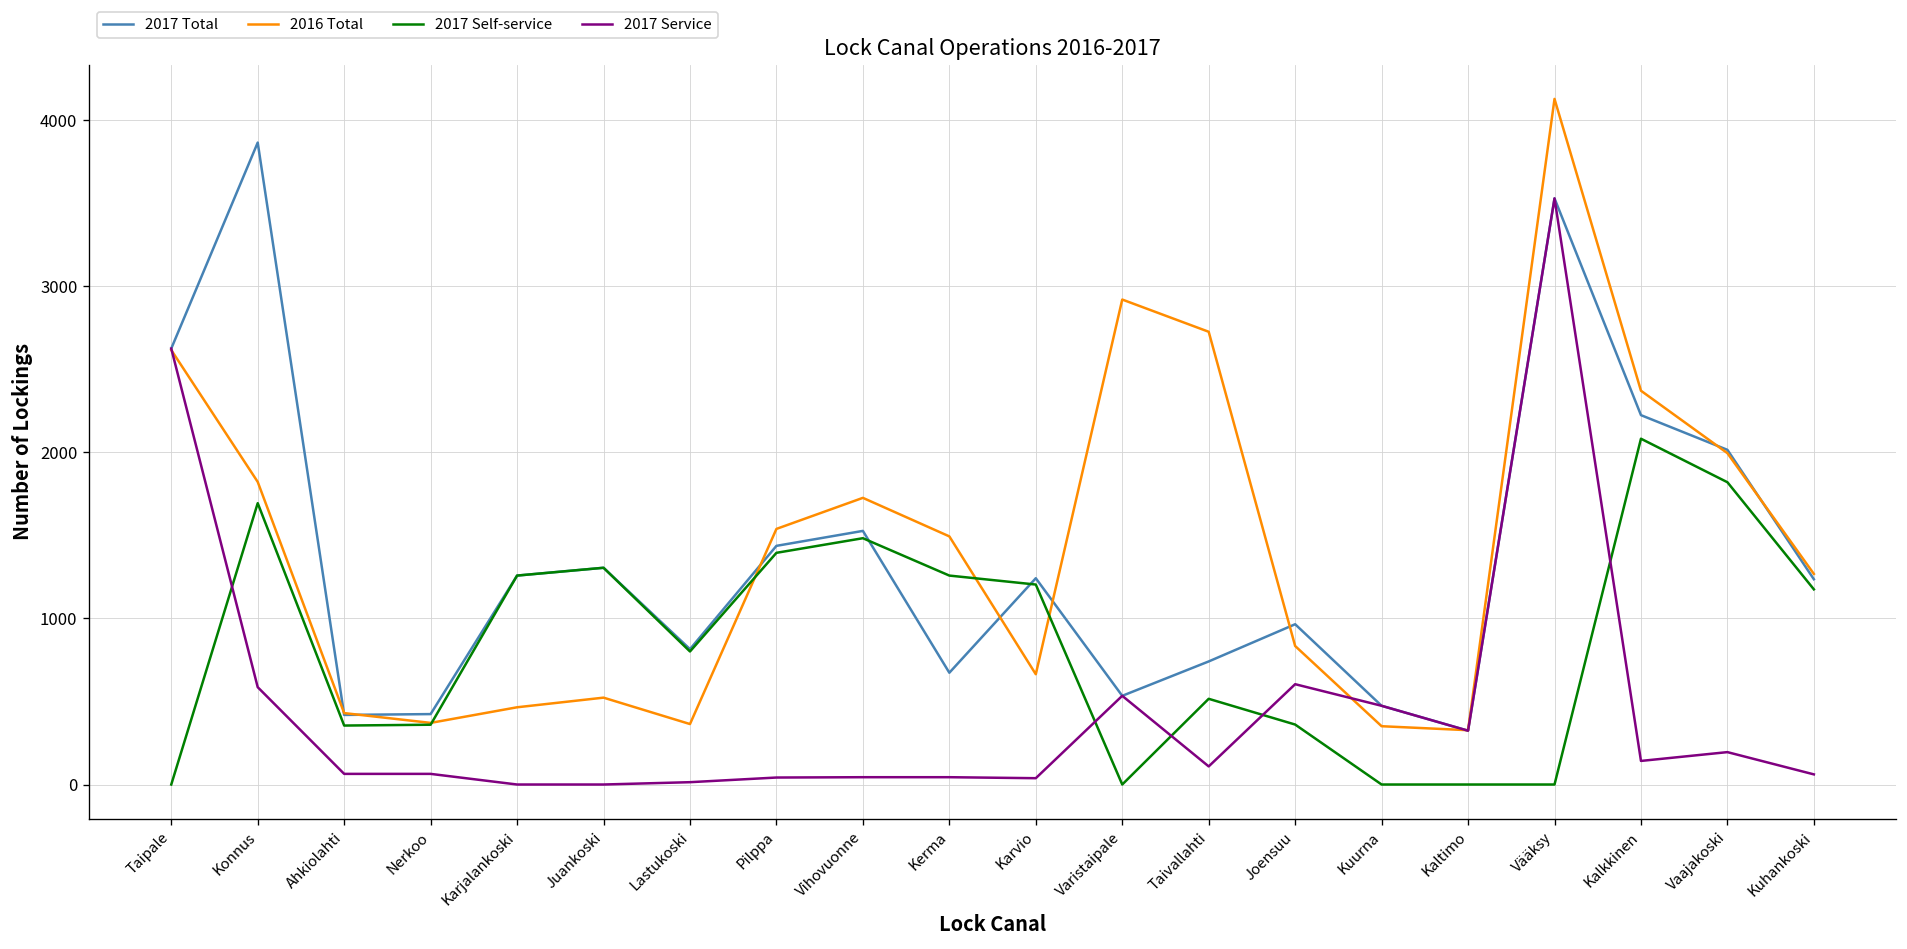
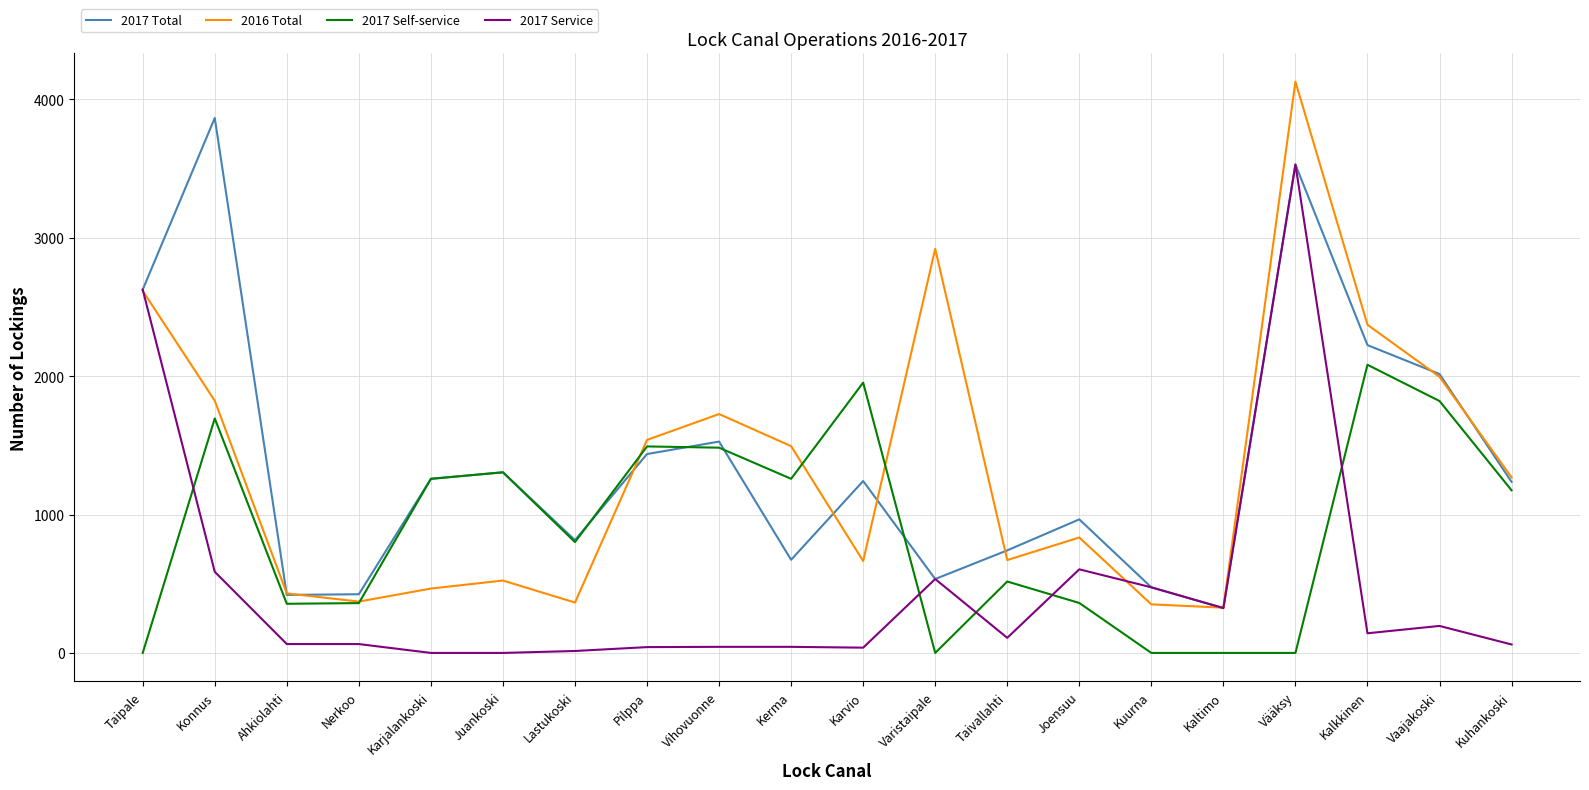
  {
    "2017 Total": {
      "Konnus": 3870,
      "Nerkoo": 420,
      "Pilppa": 1440,
      "Vihovuonne": 1530,
      "Kerma": 670,
      "Karvio": 1240,
      "Taivallahti": 740,
      "Joensuu": 970,
      "Kalkkinen": 2220,
      "Vaajakoski": 2020,
      "Kuhankoski": 1240
    },
    "2016 Total": {
      "Konnus": 1820,
      "Karjalankoski": 470,
      "Juankoski": 520,
      "Lastukoski": 360,
      "Pilppa": 1540,
      "Vihovuonne": 1730,
      "Kerma": 1490,
      "Karvio": 660,
      "Varistaipale": 2920,
-     "Taivallahti": 2730,
+     "Taivallahti": 670,
      "Joensuu": 830,
      "Kuurna": 350,
      "Vääksy": 4130,
      "Kalkkinen": 2370,
      "Vaajakoski": 2000,
      "Kuhankoski": 1270
    },
    "2017 Self-service": {
      "Taipale": 0,
      "Konnus": 1690,
      "Ahkiolahti": 360,
-     "Pilppa": 1400,
+     "Pilppa": 1490,
      "Vihovuonne": 1480,
      "Kerma": 1260,
-     "Karvio": 1200,
+     "Karvio": 1950,
      "Varistaipale": 0,
      "Taivallahti": 520,
      "Joensuu": 360,
      "Kuurna": 0,
      "Kaltimo": 0,
      "Vääksy": 0,
      "Kalkkinen": 2080,
      "Vaajakoski": 1820,
      "Kuhankoski": 1180
    },
    "2017 Service": {
      "Konnus": 590,
      "Ahkiolahti": 60,
      "Nerkoo": 60,
      "Karjalankoski": 0,
      "Juankoski": 0,
      "Lastukoski": 10,
      "Pilppa": 40,
      "Vihovuonne": 40,
      "Kerma": 40,
      "Karvio": 40,
      "Taivallahti": 110,
      "Joensuu": 600,
      "Kalkkinen": 140,
      "Vaajakoski": 200,
      "Kuhankoski": 60
    }
  }
